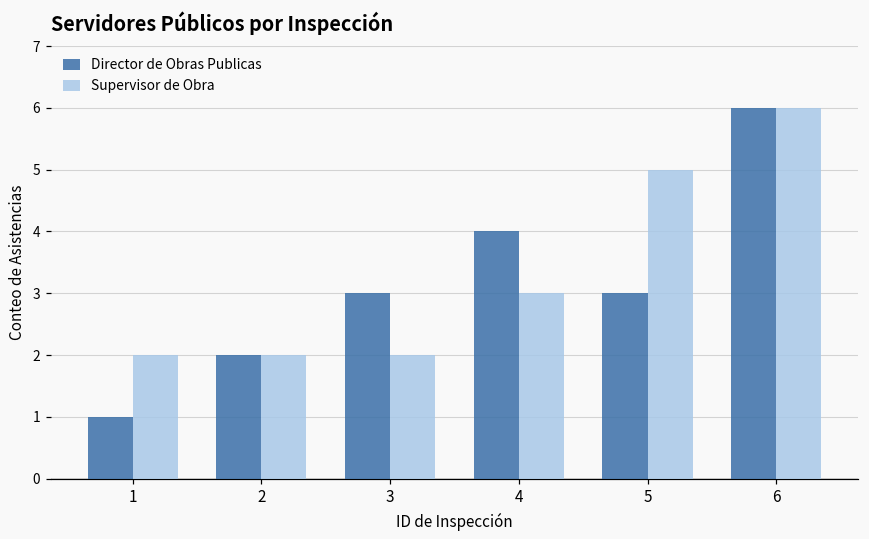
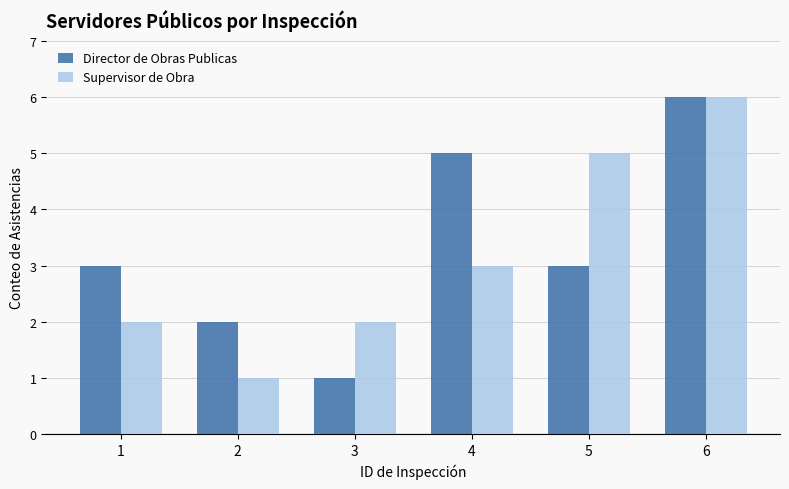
  {
    "Director de Obras Publicas": {
-     "1": 1,
+     "1": 3,
      "2": 2,
-     "3": 3,
-     "4": 4,
+     "3": 1,
+     "4": 5,
      "5": 3,
      "6": 6
    },
    "Supervisor de Obra": {
      "1": 2,
-     "2": 2,
+     "2": 1,
      "3": 2,
      "4": 3,
      "5": 5,
      "6": 6
    }
  }
